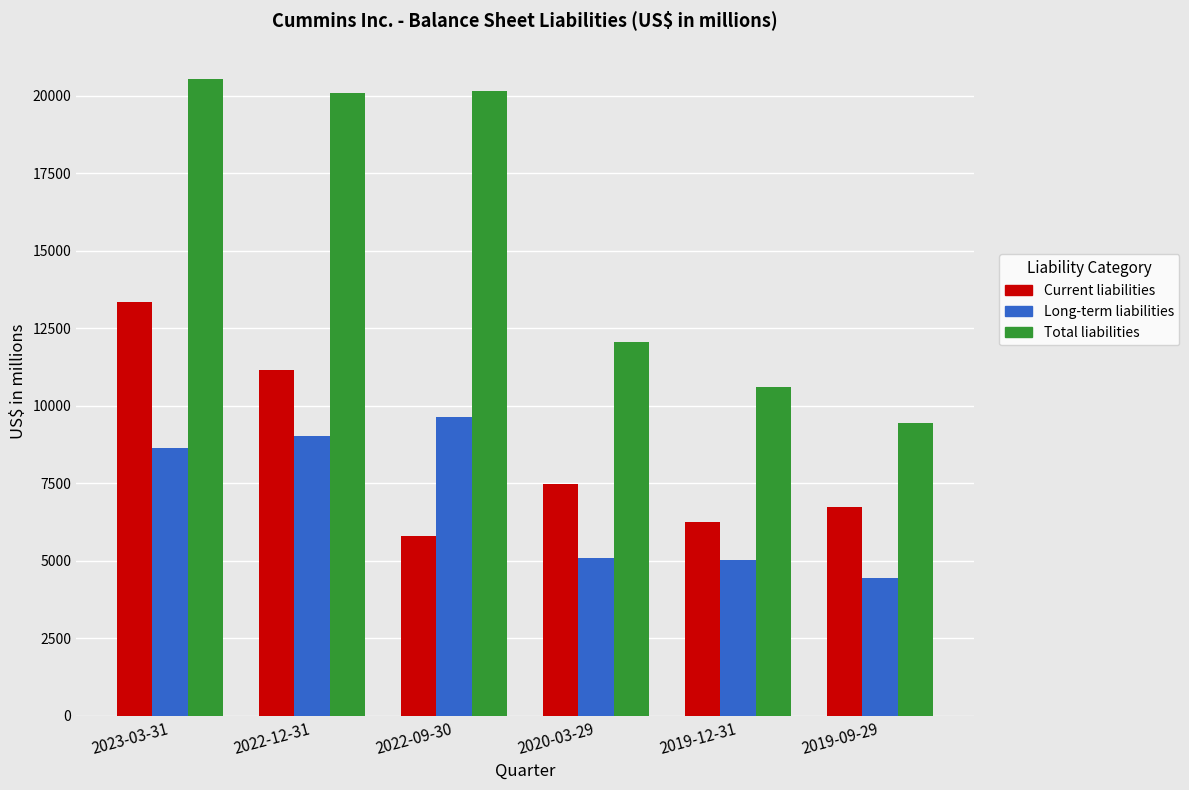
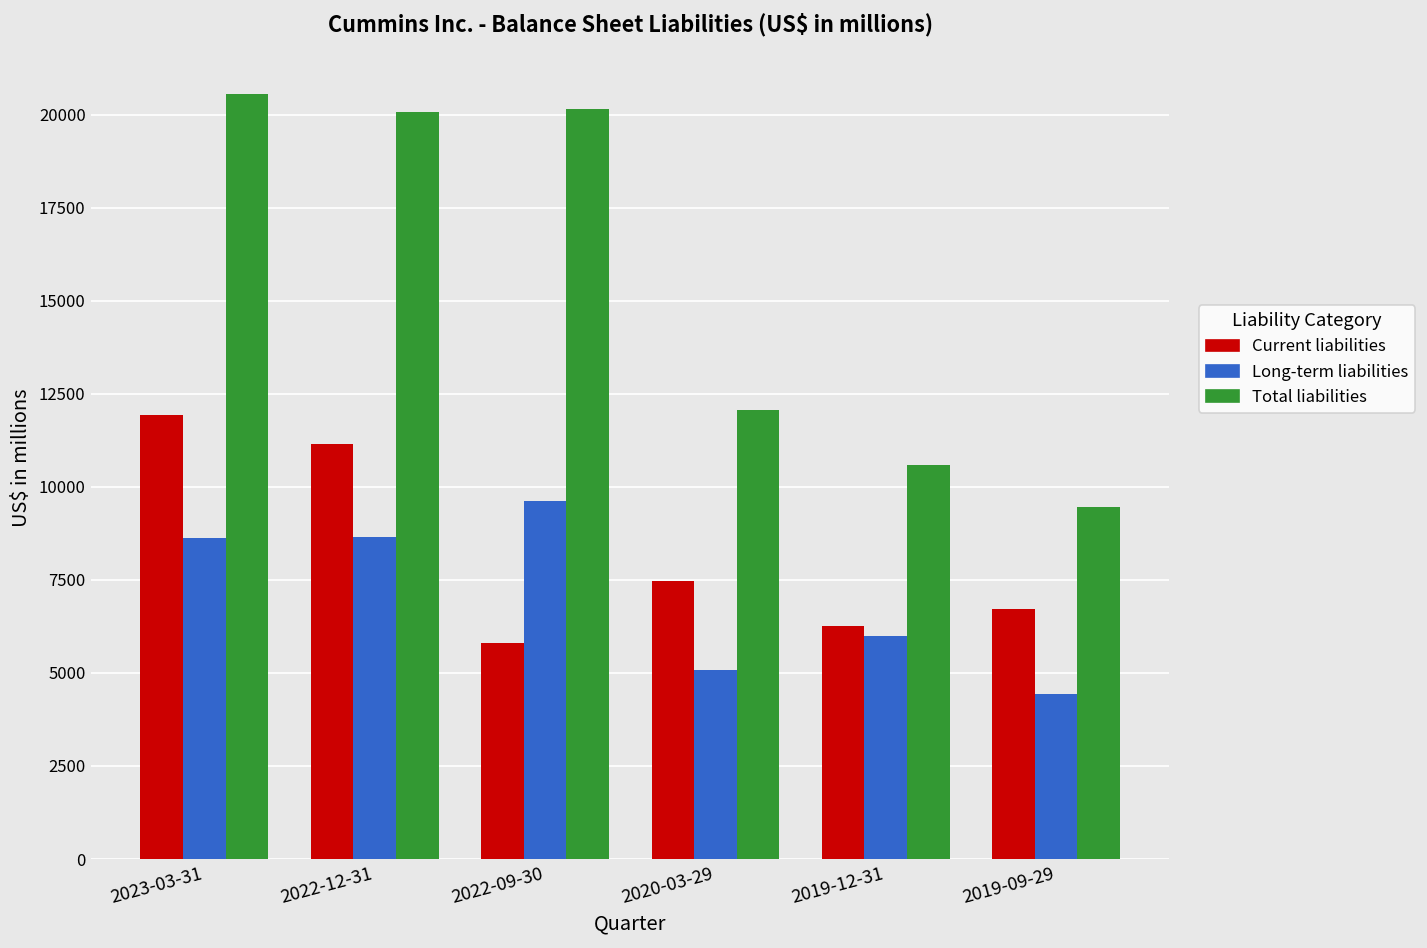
  {
    "Current liabilities": {
-     "2023-03-31": 13400,
+     "2023-03-31": 11900,
      "2022-12-31": 11200,
      "2022-09-30": 5800,
      "2020-03-29": 7500,
      "2019-12-31": 6300,
      "2019-09-29": 6700
    },
    "Long-term liabilities": {
      "2023-03-31": 8600,
-     "2022-12-31": 9000,
+     "2022-12-31": 8700,
      "2022-09-30": 9600,
      "2020-03-29": 5100,
-     "2019-12-31": 5000,
+     "2019-12-31": 6000,
      "2019-09-29": 4400
    },
    "Total liabilities": {
      "2023-03-31": 20600,
      "2022-12-31": 20100,
      "2022-09-30": 20200,
      "2020-03-29": 12100,
      "2019-12-31": 10600,
      "2019-09-29": 9400
    }
  }
